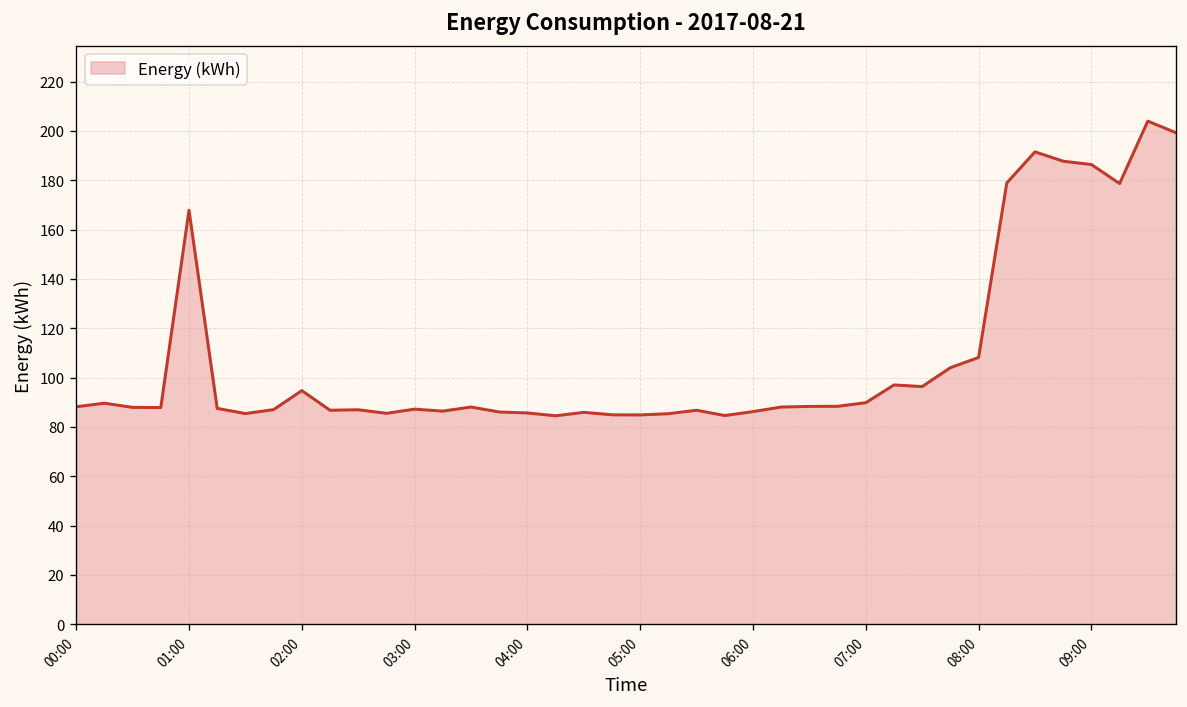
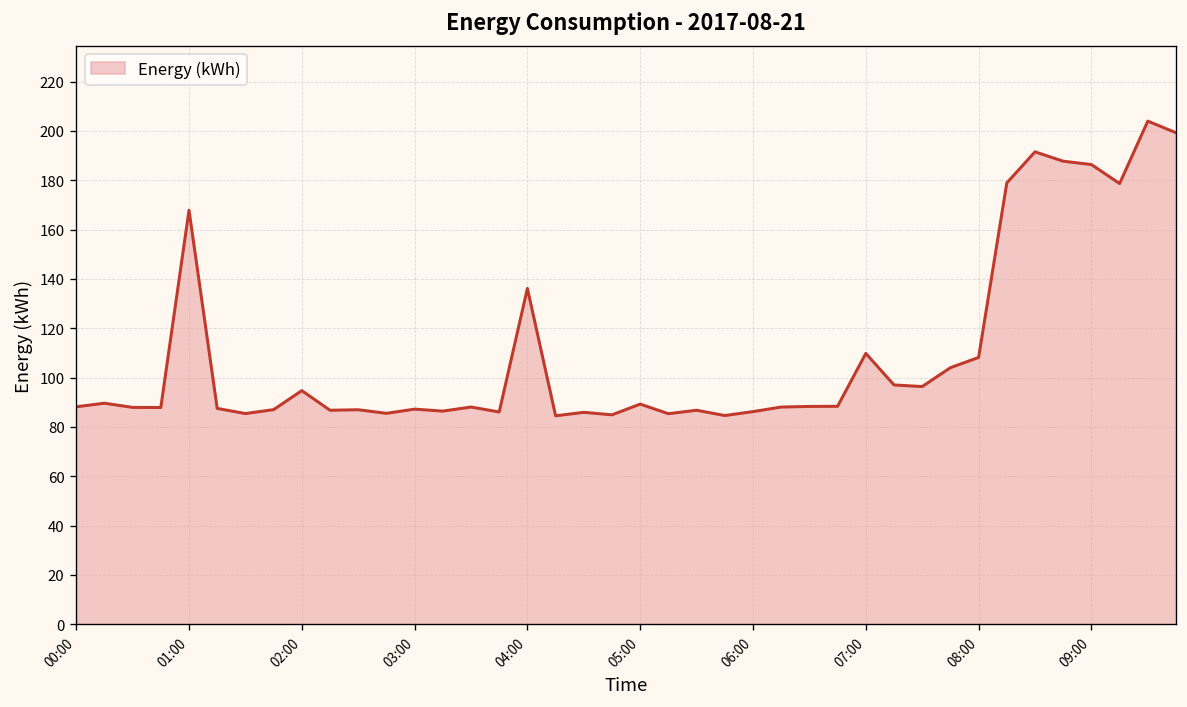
  {
    "00:00": 88,
    "01:00": 168,
    "02:00": 95,
    "03:00": 87,
-   "04:00": 86,
-   "05:00": 85,
+   "04:00": 136,
+   "05:00": 89,
    "06:00": 86,
-   "07:00": 90,
+   "07:00": 110,
    "08:00": 108,
    "09:00": 186
  }
